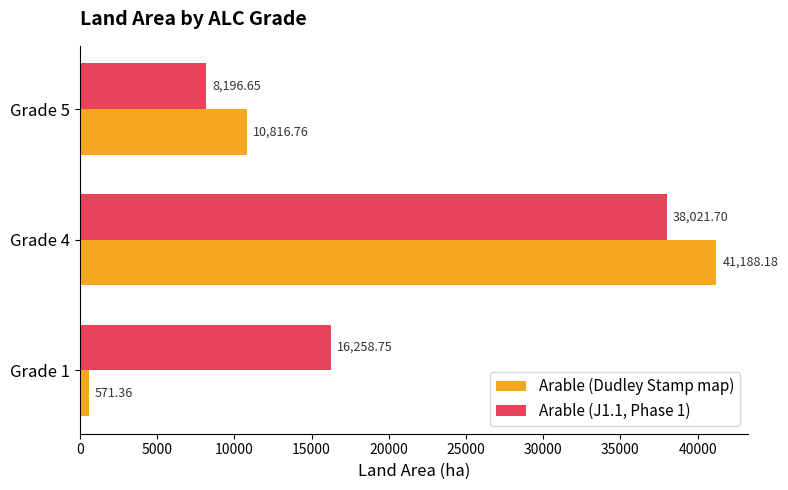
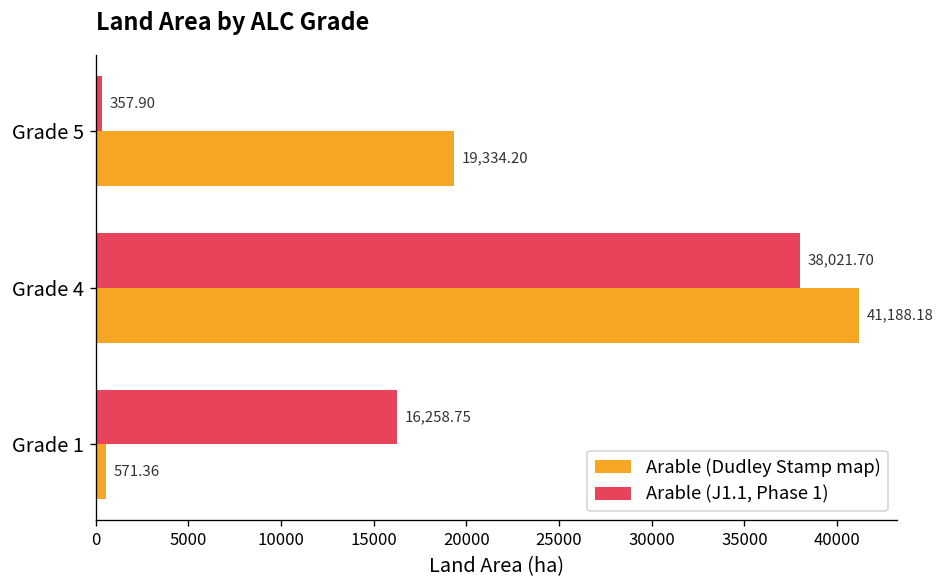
  {
    "Arable (Dudley Stamp map)": {
-     "Grade 5": "10,816.76",
+     "Grade 5": "19,334.20",
      "Grade 4": "41,188.18",
      "Grade 1": "571.36"
    },
    "Arable (J1.1, Phase 1)": {
-     "Grade 5": "8,196.65",
+     "Grade 5": "357.90",
      "Grade 4": "38,021.70",
      "Grade 1": "16,258.75"
    }
  }
